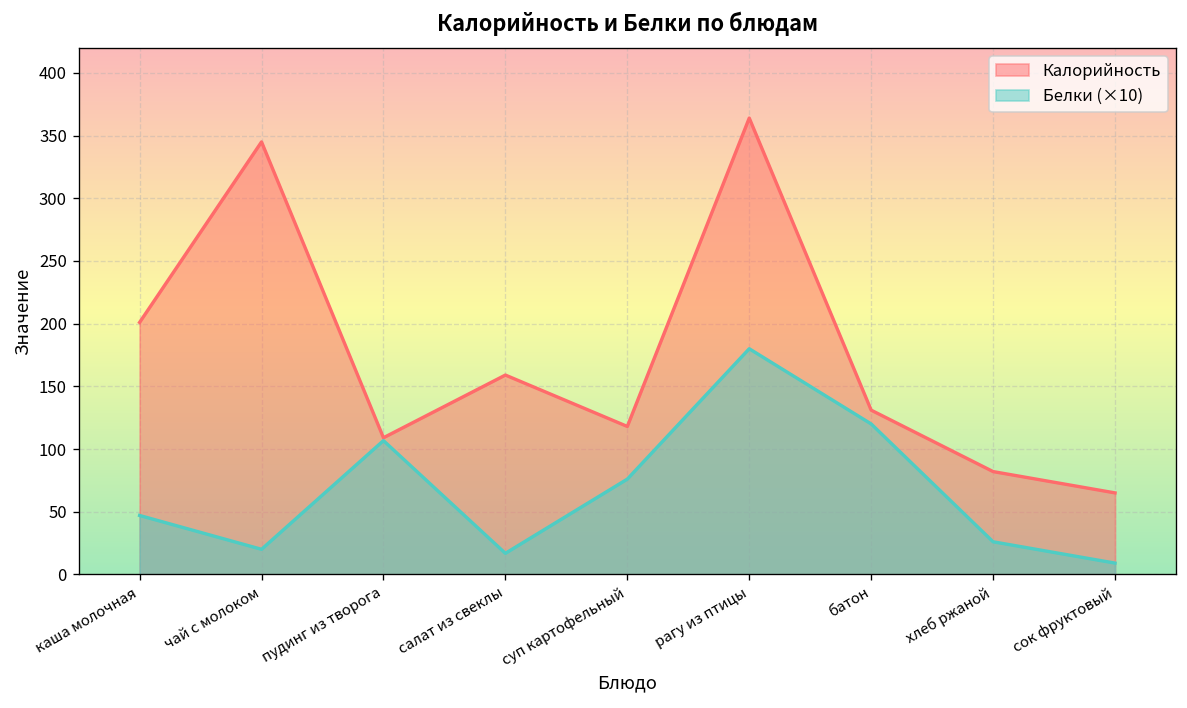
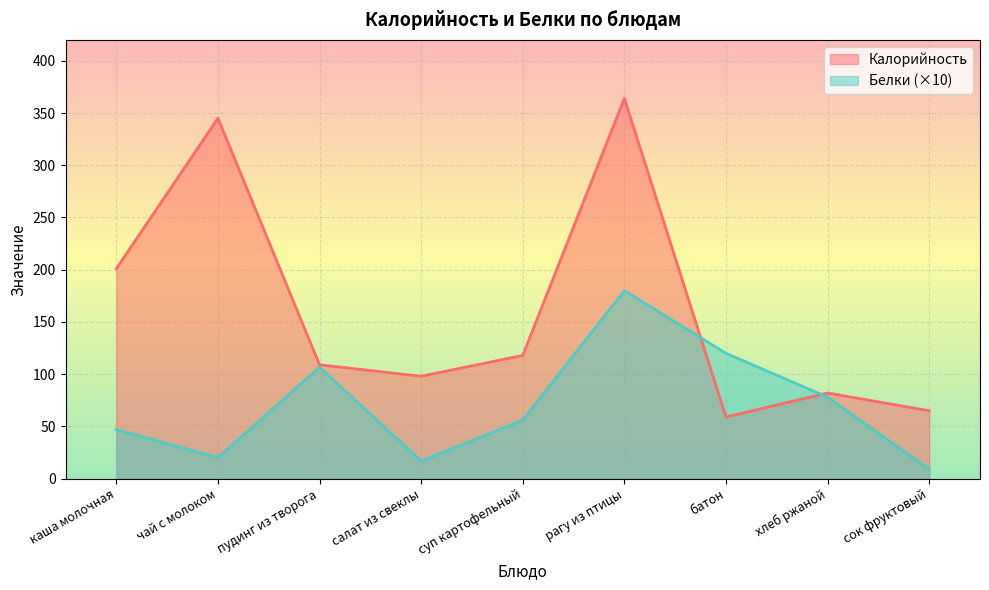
  {
    "Калорийность": {
      "каша молочная": 201,
      "чай с молоком": 345,
-     "салат из свеклы": 159,
+     "салат из свеклы": 98,
      "суп картофельный": 118,
      "рагу из птицы": 364,
-     "батон": 131,
+     "батон": 59,
      "хлеб ржаной": 82,
      "сок фруктовый": 65
    },
    "Белки (×10)": {
      "каша молочная": 47,
      "чай с молоком": 20,
      "салат из свеклы": 17,
-     "суп картофельный": 76,
+     "суп картофельный": 56,
      "рагу из птицы": 180,
      "батон": 120,
-     "хлеб ржаной": 26,
+     "хлеб ржаной": 78,
      "сок фруктовый": 9
    }
  }
